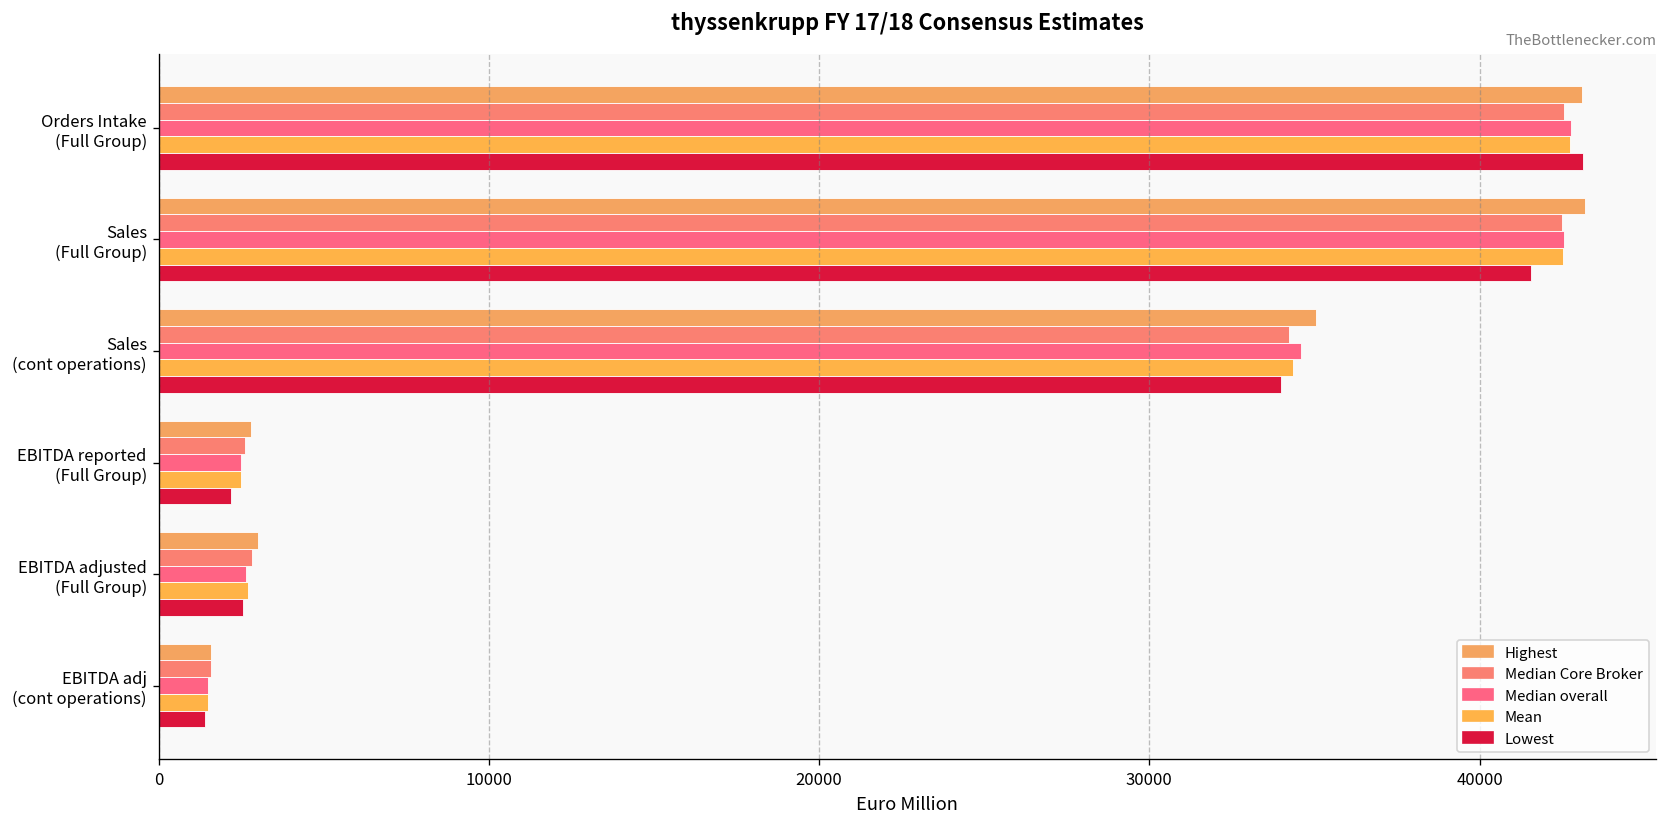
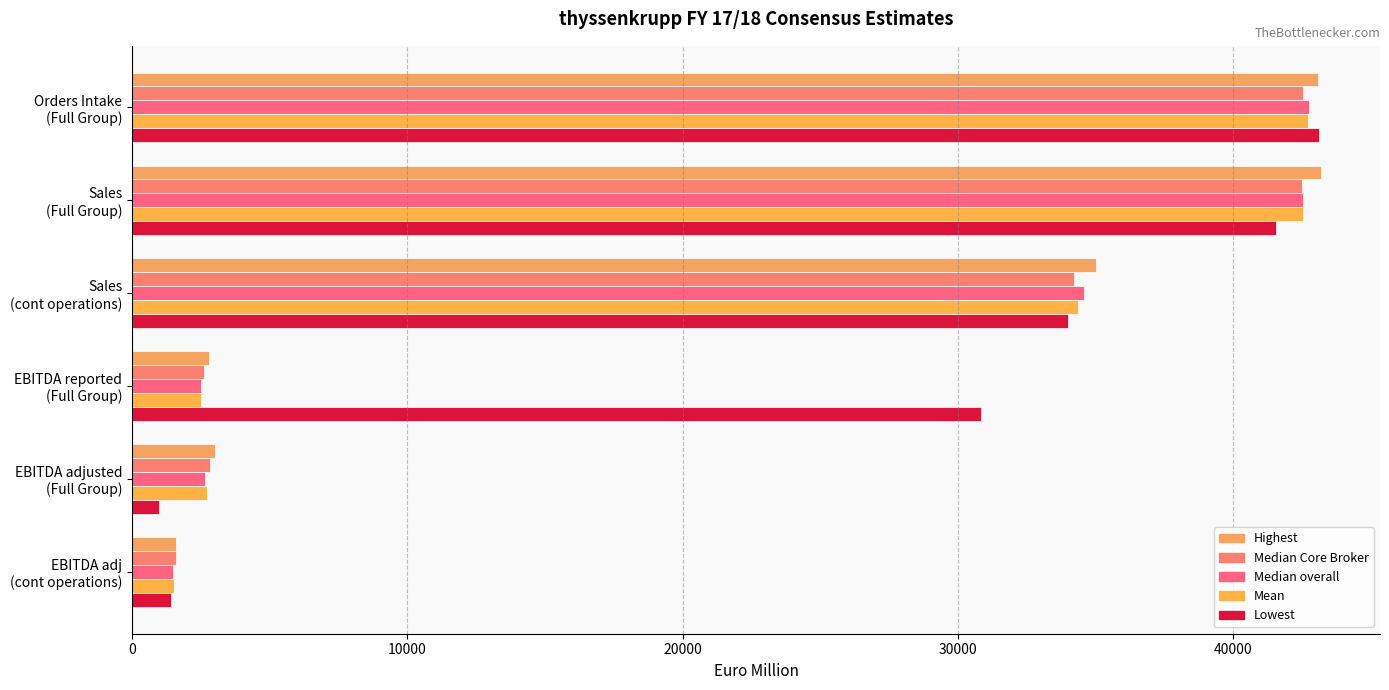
  {
    "Lowest": {
      "Orders Intake (Full Group)": 43100,
      "Sales (Full Group)": 41500,
      "Sales (cont operations)": 34000,
-     "EBITDA reported (Full Group)": 2200,
-     "EBITDA adjusted (Full Group)": 2600,
+     "EBITDA reported (Full Group)": 30800,
+     "EBITDA adjusted (Full Group)": 1000,
      "EBITDA adj (cont operations)": 1400
    }
  }
